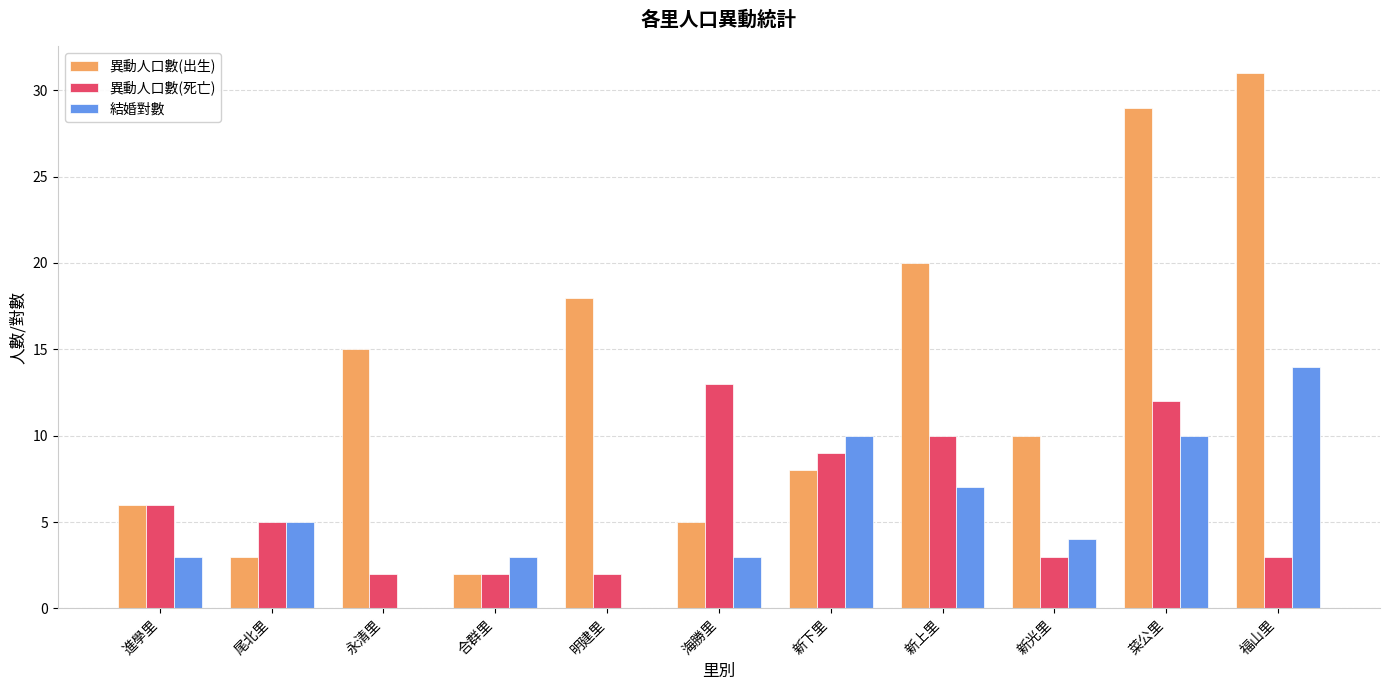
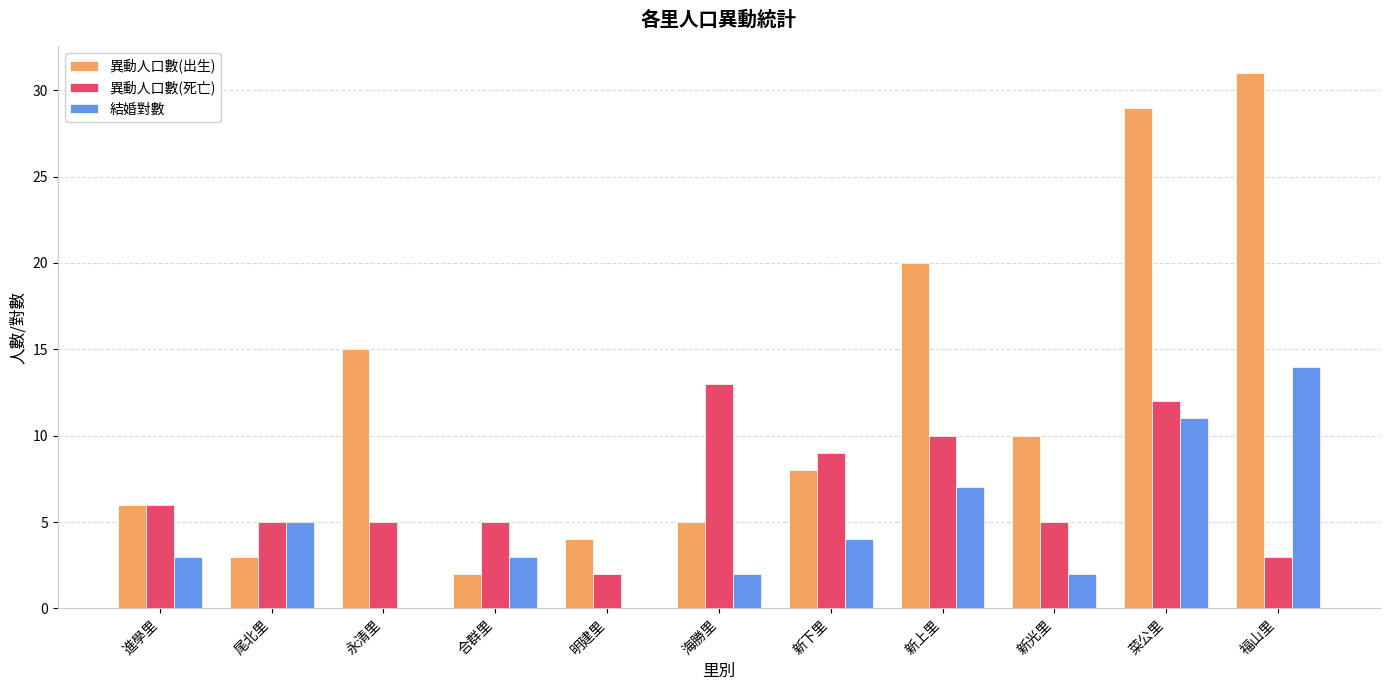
  {
    "異動人口數(出生)": {
      "進學里": 6,
      "尾北里": 3,
      "永清里": 15,
      "合群里": 2,
-     "明建里": 18,
+     "明建里": 4,
      "海勝里": 5,
      "新下里": 8,
      "新上里": 20,
      "新光里": 10,
      "菜公里": 29,
      "福山里": 31
    },
    "異動人口數(死亡)": {
      "進學里": 6,
      "尾北里": 5,
-     "永清里": 2,
-     "合群里": 2,
+     "永清里": 5,
+     "合群里": 5,
      "明建里": 2,
      "海勝里": 13,
      "新下里": 9,
      "新上里": 10,
-     "新光里": 3,
+     "新光里": 5,
      "菜公里": 12,
      "福山里": 3
    },
    "結婚對數": {
      "進學里": 3,
      "尾北里": 5,
      "永清里": 0,
      "合群里": 3,
      "明建里": 0,
-     "海勝里": 3,
-     "新下里": 10,
+     "海勝里": 2,
+     "新下里": 4,
      "新上里": 7,
-     "新光里": 4,
-     "菜公里": 10,
+     "新光里": 2,
+     "菜公里": 11,
      "福山里": 14
    }
  }
